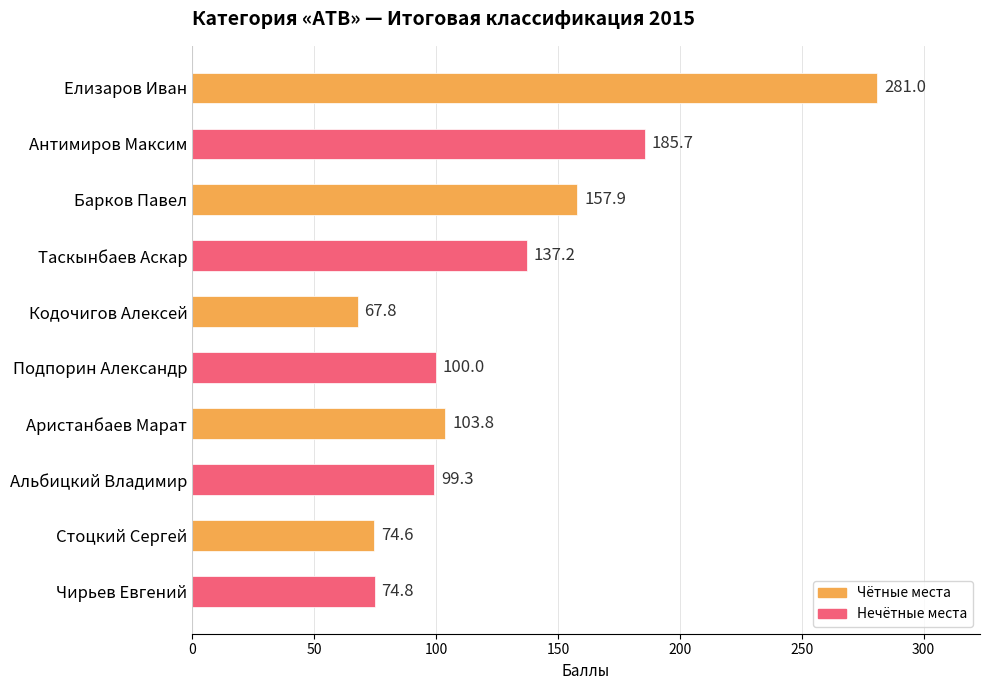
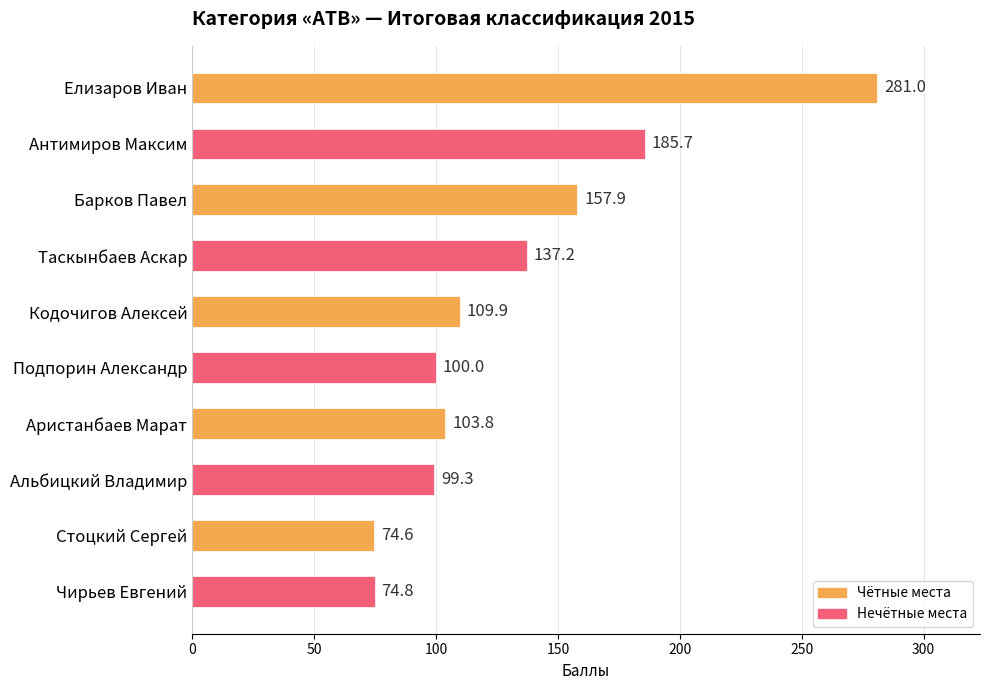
  {
    "Елизаров Иван": 281.0,
    "Антимиров Максим": 185.7,
    "Барков Павел": 157.9,
    "Таскынбаев Аскар": 137.2,
-   "Кодочигов Алексей": 67.8,
+   "Кодочигов Алексей": 109.9,
    "Подпорин Александр": 100.0,
    "Аристанбаев Марат": 103.8,
    "Альбицкий Владимир": 99.3,
    "Стоцкий Сергей": 74.6,
    "Чирьев Евгений": 74.8
  }
